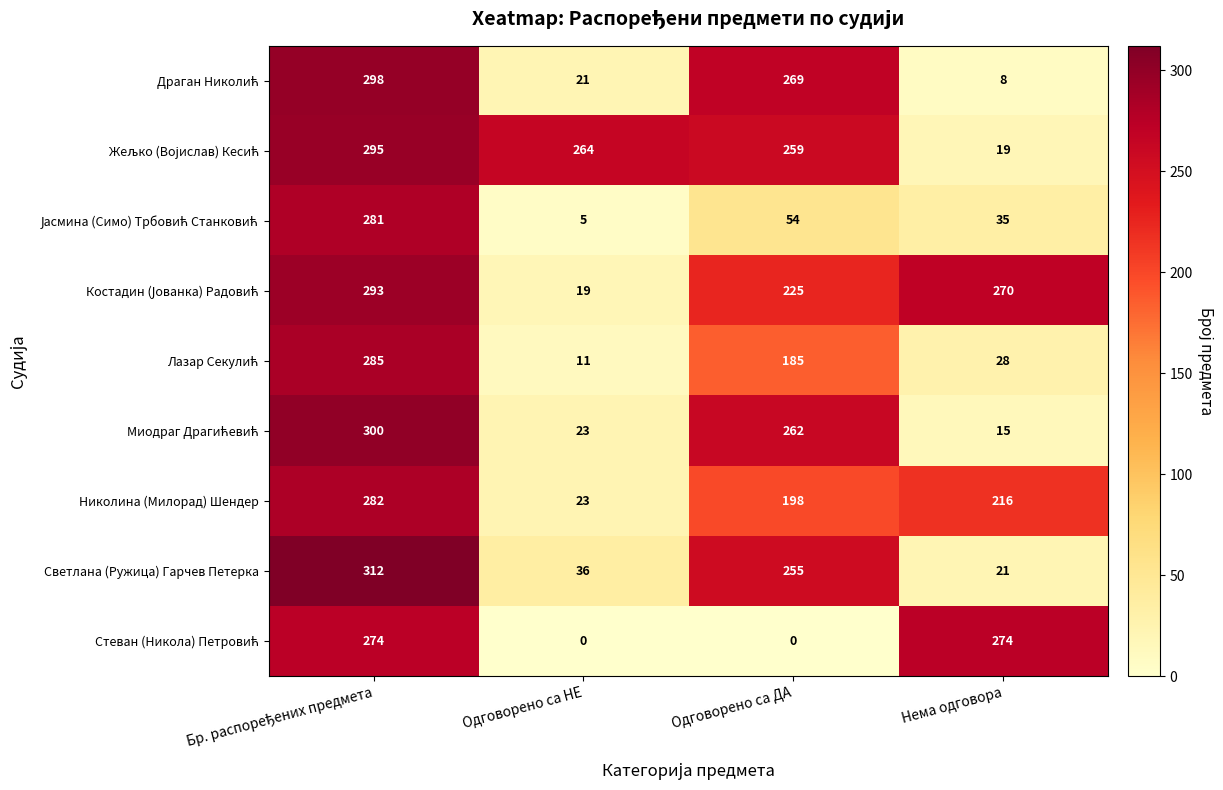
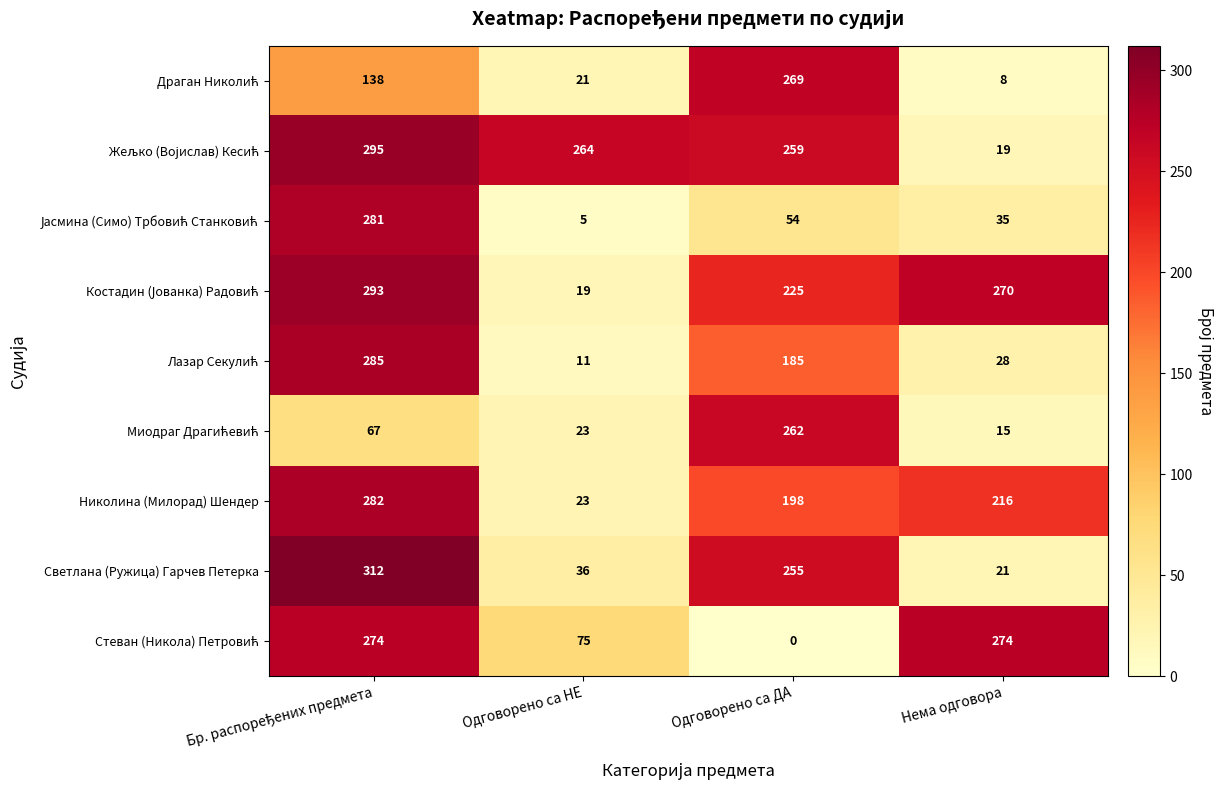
  {
    "Драган Николић": {
-     "Бр. распоређених предмета": 298,
+     "Бр. распоређених предмета": 138,
      "Одговорено са НЕ": 21,
      "Одговорено са ДА": 269,
      "Нема одговора": 8
    },
    "Жељко (Војислав) Кесић": {
      "Бр. распоређених предмета": 295,
      "Одговорено са НЕ": 264,
      "Одговорено са ДА": 259,
      "Нема одговора": 19
    },
    "Јасмина (Симо) Трбовић Станковић": {
      "Бр. распоређених предмета": 281,
      "Одговорено са НЕ": 5,
      "Одговорено са ДА": 54,
      "Нема одговора": 35
    },
    "Костадин (Јованка) Радовић": {
      "Бр. распоређених предмета": 293,
      "Одговорено са НЕ": 19,
      "Одговорено са ДА": 225,
      "Нема одговора": 270
    },
    "Лазар Секулић": {
      "Бр. распоређених предмета": 285,
      "Одговорено са НЕ": 11,
      "Одговорено са ДА": 185,
      "Нема одговора": 28
    },
    "Миодраг Драгићевић": {
-     "Бр. распоређених предмета": 300,
+     "Бр. распоређених предмета": 67,
      "Одговорено са НЕ": 23,
      "Одговорено са ДА": 262,
      "Нема одговора": 15
    },
    "Николина (Милорад) Шендер": {
      "Бр. распоређених предмета": 282,
      "Одговорено са НЕ": 23,
      "Одговорено са ДА": 198,
      "Нема одговора": 216
    },
    "Светлана (Ружица) Гарчев Петерка": {
      "Бр. распоређених предмета": 312,
      "Одговорено са НЕ": 36,
      "Одговорено са ДА": 255,
      "Нема одговора": 21
    },
    "Стеван (Никола) Петровић": {
      "Бр. распоређених предмета": 274,
-     "Одговорено са НЕ": 0,
+     "Одговорено са НЕ": 75,
      "Одговорено са ДА": 0,
      "Нема одговора": 274
    }
  }
